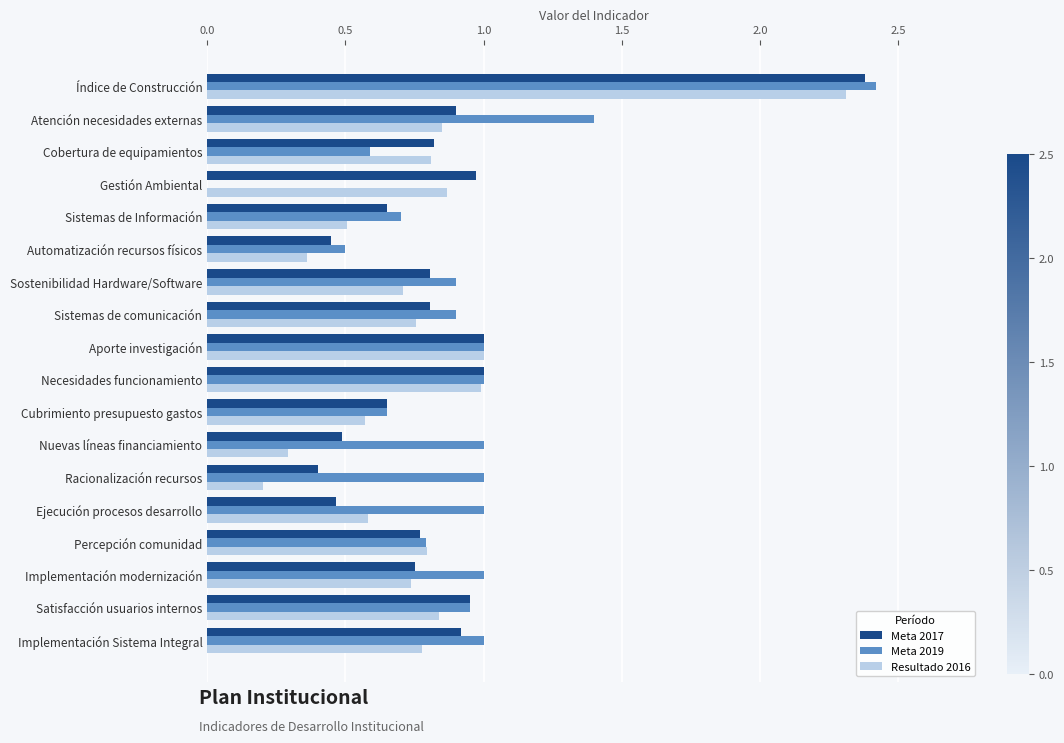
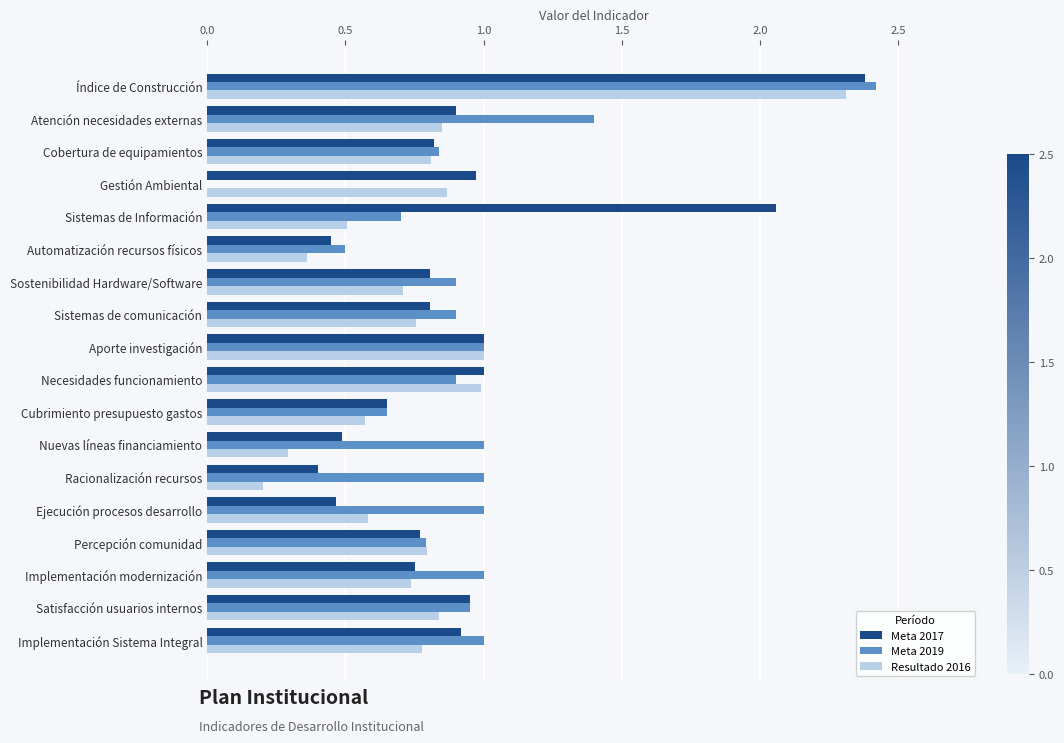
  {
    "Meta 2017": {
      "Índice de Construcción": 2.38,
      "Atención necesidades externas": 0.90,
      "Cobertura de equipamientos": 0.82,
      "Gestión Ambiental": 0.97,
-     "Sistemas de Información": 0.65,
+     "Sistemas de Información": 2.06,
      "Automatización recursos físicos": 0.45,
      "Sostenibilidad Hardware/Software": 0.81,
      "Sistemas de comunicación": 0.81,
      "Aporte investigación": 1.00,
      "Necesidades funcionamiento": 1.00,
      "Cubrimiento presupuesto gastos": 0.65,
      "Nuevas líneas financiamiento": 0.49,
      "Racionalización recursos": 0.40,
      "Ejecución procesos desarrollo": 0.47,
      "Percepción comunidad": 0.77,
      "Implementación modernización": 0.75,
      "Satisfacción usuarios internos": 0.95,
      "Implementación Sistema Integral": 0.92
    },
    "Meta 2019": {
      "Índice de Construcción": 2.42,
      "Atención necesidades externas": 1.40,
-     "Cobertura de equipamientos": 0.59,
+     "Cobertura de equipamientos": 0.84,
      "Gestión Ambiental": 0.00,
      "Sistemas de Información": 0.70,
      "Automatización recursos físicos": 0.50,
      "Sostenibilidad Hardware/Software": 0.90,
      "Sistemas de comunicación": 0.90,
      "Aporte investigación": 1.00,
-     "Necesidades funcionamiento": 1.0,
+     "Necesidades funcionamiento": 0.9,
      "Cubrimiento presupuesto gastos": 0.65,
      "Nuevas líneas financiamiento": 1.00,
      "Racionalización recursos": 1.00,
      "Ejecución procesos desarrollo": 1.00,
      "Percepción comunidad": 0.79,
      "Implementación modernización": 1.00,
      "Satisfacción usuarios internos": 0.95,
      "Implementación Sistema Integral": 1.00
    },
    "Resultado 2016": {
      "Índice de Construcción": 2.31,
      "Atención necesidades externas": 0.85,
      "Cobertura de equipamientos": 0.81,
      "Gestión Ambiental": 0.87,
      "Sistemas de Información": 0.51,
      "Automatización recursos físicos": 0.36,
      "Sostenibilidad Hardware/Software": 0.71,
      "Sistemas de comunicación": 0.75,
      "Aporte investigación": 1.00,
      "Necesidades funcionamiento": 0.99,
      "Cubrimiento presupuesto gastos": 0.57,
      "Nuevas líneas financiamiento": 0.29,
      "Racionalización recursos": 0.20,
      "Ejecución procesos desarrollo": 0.58,
      "Percepción comunidad": 0.80,
      "Implementación modernización": 0.74,
      "Satisfacción usuarios internos": 0.84,
      "Implementación Sistema Integral": 0.78
    }
  }
